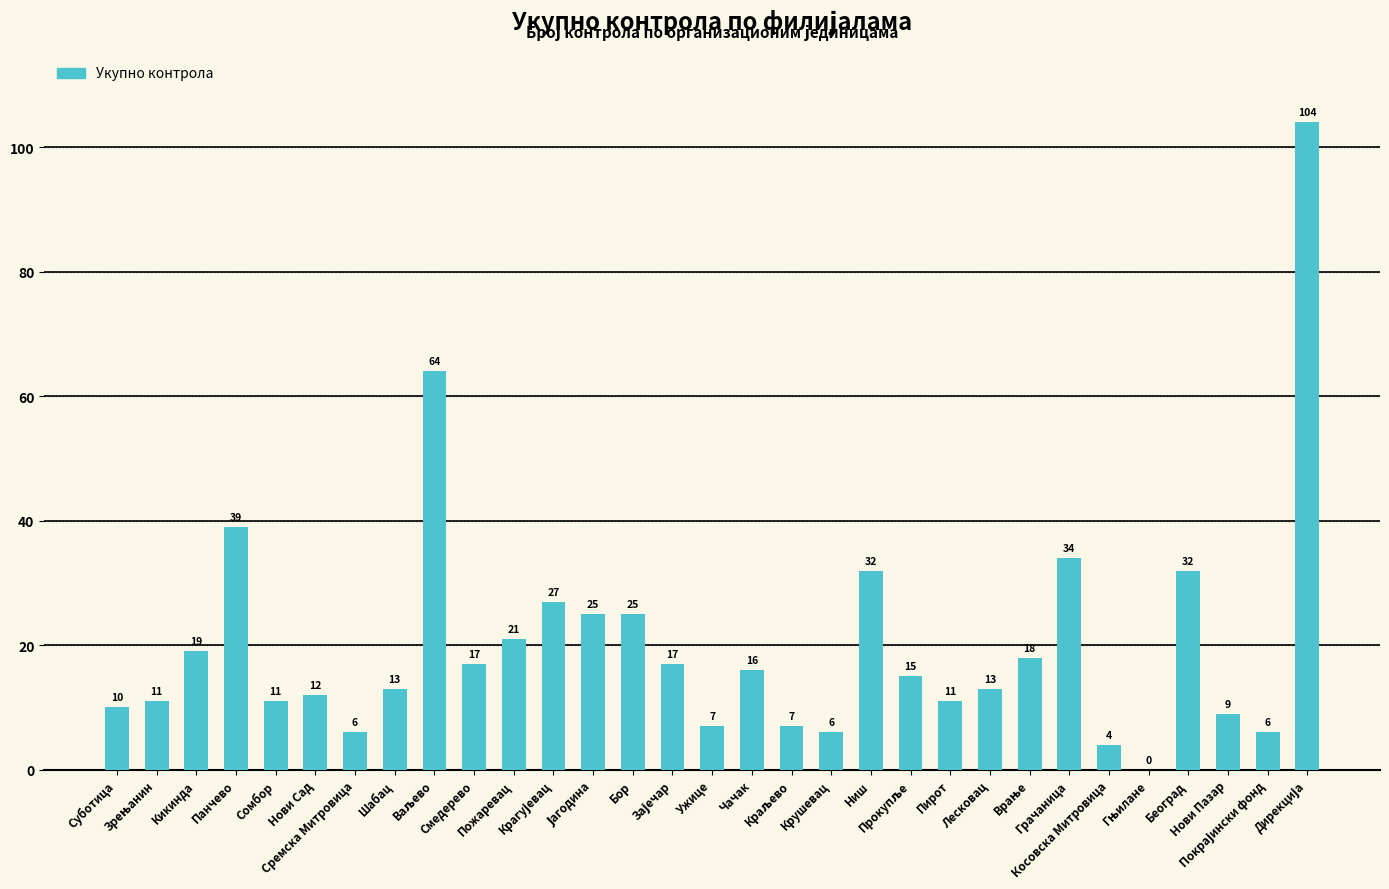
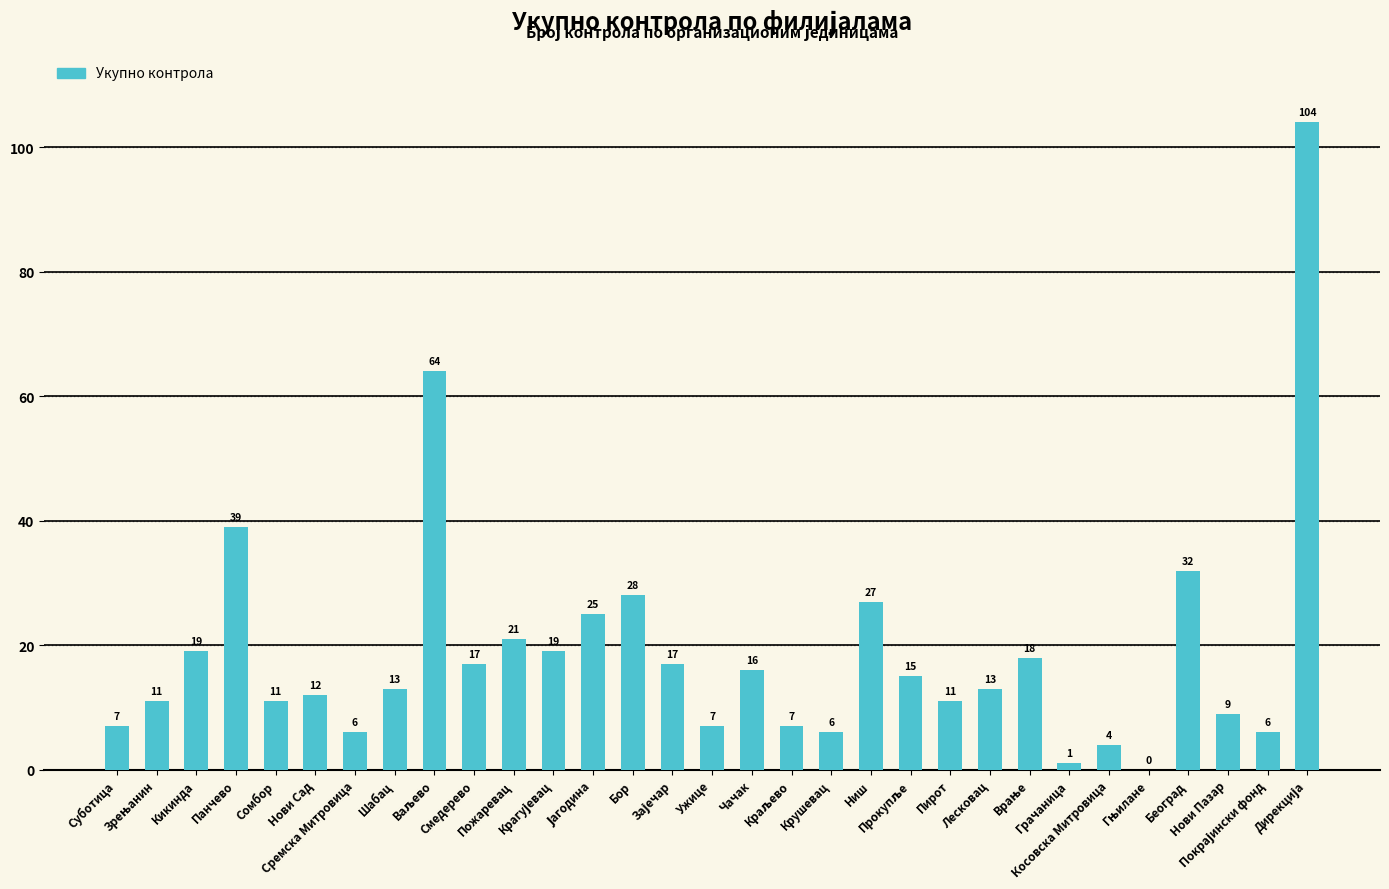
  {
-   "Суботица": 10,
+   "Суботица": 7,
    "Зрењанин": 11,
    "Кикинда": 19,
    "Панчево": 39,
    "Сомбор": 11,
    "Нови Сад": 12,
    "Сремска Митровица": 6,
    "Шабац": 13,
    "Ваљево": 64,
    "Смедерево": 17,
    "Пожаревац": 21,
-   "Крагујевац": 27,
+   "Крагујевац": 19,
    "Јагодина": 25,
-   "Бор": 25,
+   "Бор": 28,
    "Зајечар": 17,
    "Ужице": 7,
    "Чачак": 16,
    "Краљево": 7,
    "Крушевац": 6,
-   "Ниш": 32,
+   "Ниш": 27,
    "Прокупље": 15,
    "Пирот": 11,
    "Лесковац": 13,
    "Врање": 18,
-   "Грачаница": 34,
+   "Грачаница": 1,
    "Косовска Митровица": 4,
    "Гњилане": 0,
    "Београд": 32,
    "Нови Пазар": 9,
    "Покрајински фонд": 6,
    "Дирекција": 104
  }
